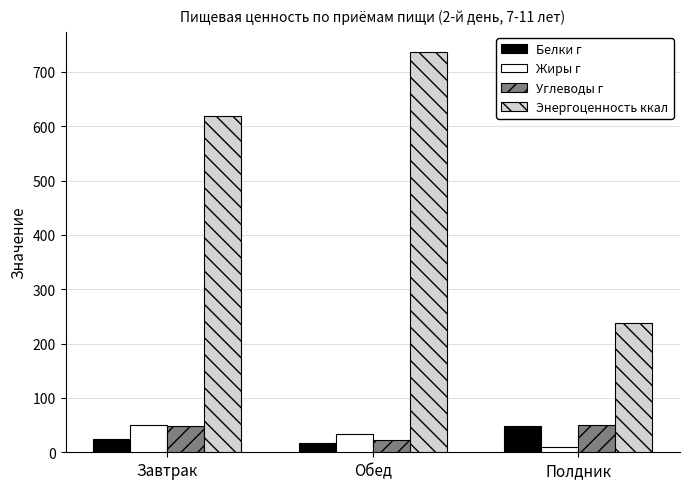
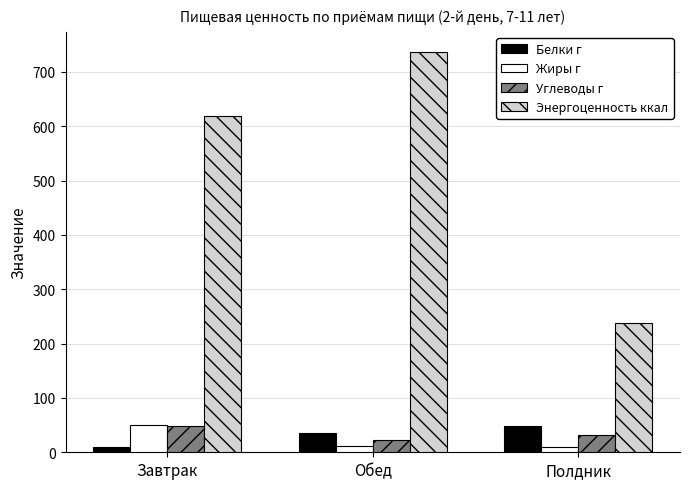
  {
    "Белки г": {
-     "Завтрак": 20,
-     "Обед": 20,
+     "Завтрак": 10,
+     "Обед": 30,
      "Полдник": 50
    },
    "Жиры г": {
      "Завтрак": 50,
-     "Обед": 30,
+     "Обед": 10,
      "Полдник": 10
    },
    "Углеводы г": {
      "Завтрак": 50,
      "Обед": 20,
-     "Полдник": 50
+     "Полдник": 30
    },
    "Энергоценность ккал": {
      "Завтрак": 620,
      "Обед": 740,
      "Полдник": 240
    }
  }
